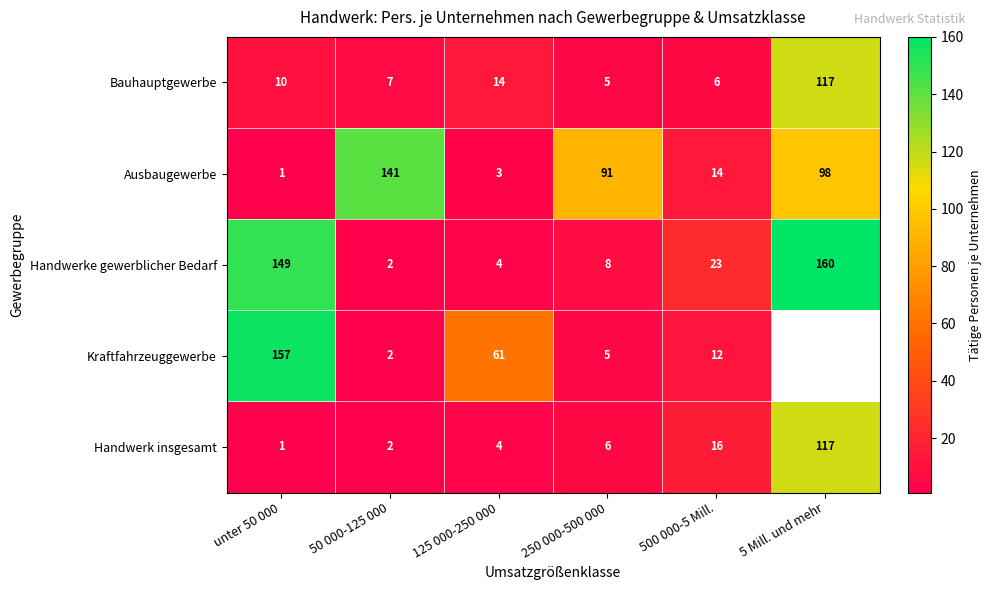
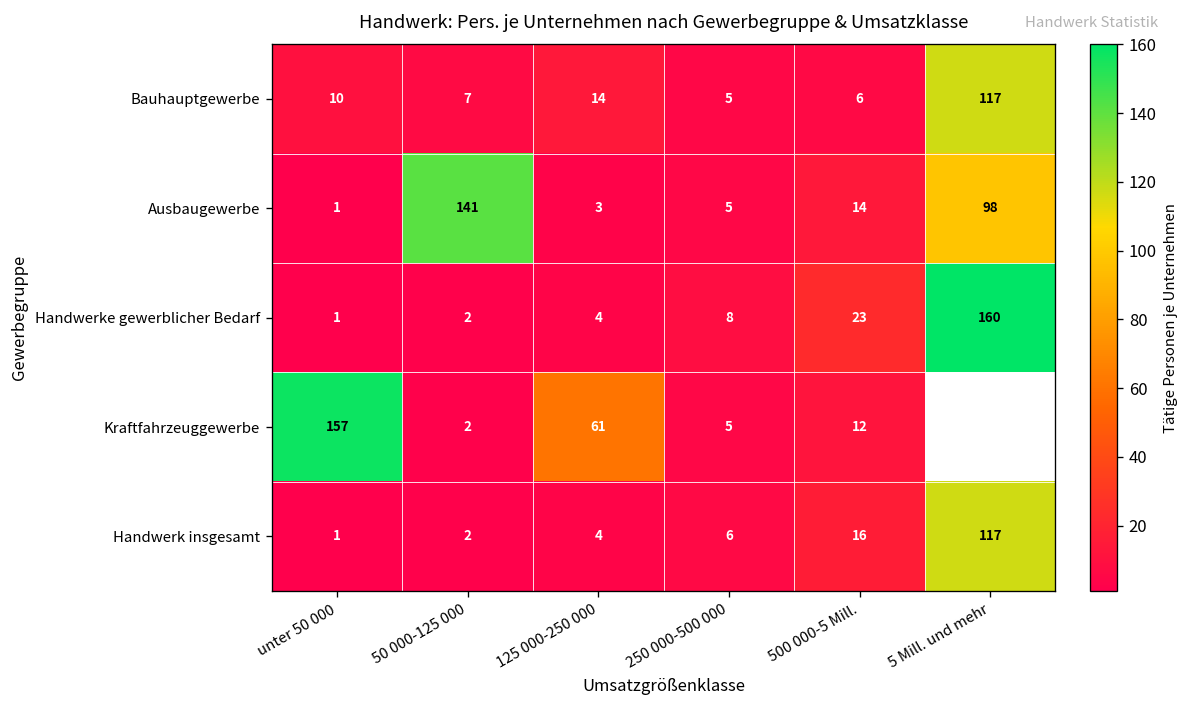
  {
    "Bauhauptgewerbe": {
      "unter 50 000": 10,
      "50 000-125 000": 7,
      "125 000-250 000": 14,
      "250 000-500 000": 5,
      "500 000-5 Mill.": 6,
      "5 Mill. und mehr": 117
    },
    "Ausbaugewerbe": {
      "unter 50 000": 1,
      "50 000-125 000": 141,
      "125 000-250 000": 3,
-     "250 000-500 000": 91,
+     "250 000-500 000": 5,
      "500 000-5 Mill.": 14,
      "5 Mill. und mehr": 98
    },
    "Handwerke gewerblicher Bedarf": {
-     "unter 50 000": 149,
+     "unter 50 000": 1,
      "50 000-125 000": 2,
      "125 000-250 000": 4,
      "250 000-500 000": 8,
      "500 000-5 Mill.": 23,
      "5 Mill. und mehr": 160
    },
    "Kraftfahrzeuggewerbe": {
      "unter 50 000": 157,
      "50 000-125 000": 2,
      "125 000-250 000": 61,
      "250 000-500 000": 5,
      "500 000-5 Mill.": 12
    },
    "Handwerk insgesamt": {
      "unter 50 000": 1,
      "50 000-125 000": 2,
      "125 000-250 000": 4,
      "250 000-500 000": 6,
      "500 000-5 Mill.": 16,
      "5 Mill. und mehr": 117
    }
  }
